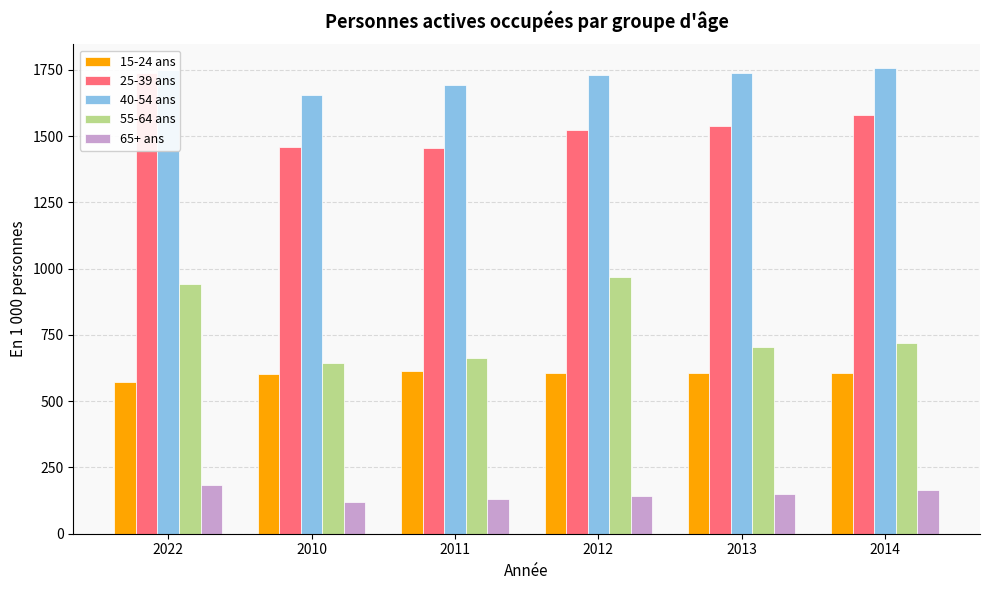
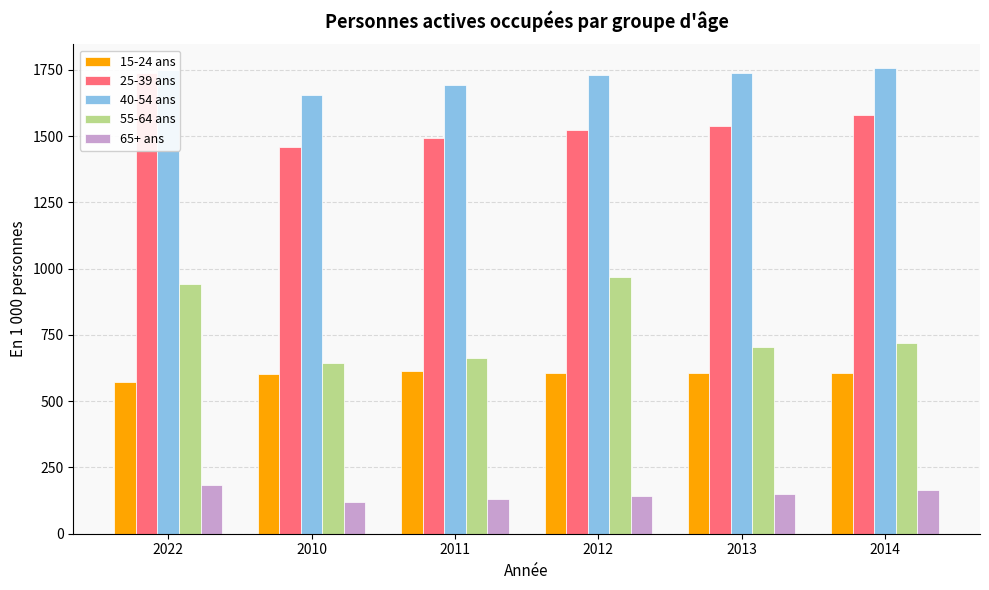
  {
    "15-24 ans": {
      "2022": 570,
      "2010": 600,
      "2011": 620,
      "2012": 610,
      "2013": 610,
      "2014": 600
    },
    "25-39 ans": {
      "2010": 1460,
-     "2011": 1460,
+     "2011": 1490,
      "2012": 1520,
      "2013": 1540,
      "2014": 1580
    },
    "40-54 ans": {
      "2010": 1650,
      "2011": 1690,
      "2012": 1730,
      "2013": 1740,
      "2014": 1760
    },
    "55-64 ans": {
      "2022": 940,
      "2010": 640,
      "2011": 660,
      "2012": 970,
      "2013": 710,
      "2014": 720
    },
    "65+ ans": {
      "2022": 180,
      "2010": 120,
      "2011": 130,
      "2012": 140,
      "2013": 150,
      "2014": 160
    }
  }
